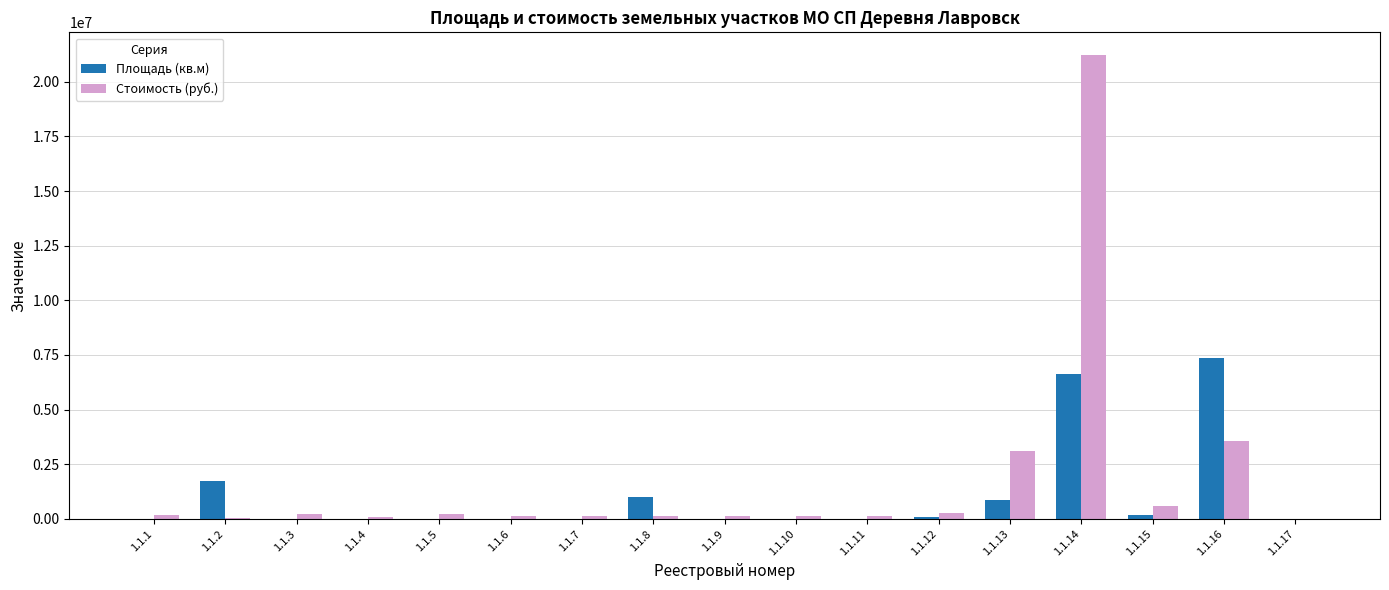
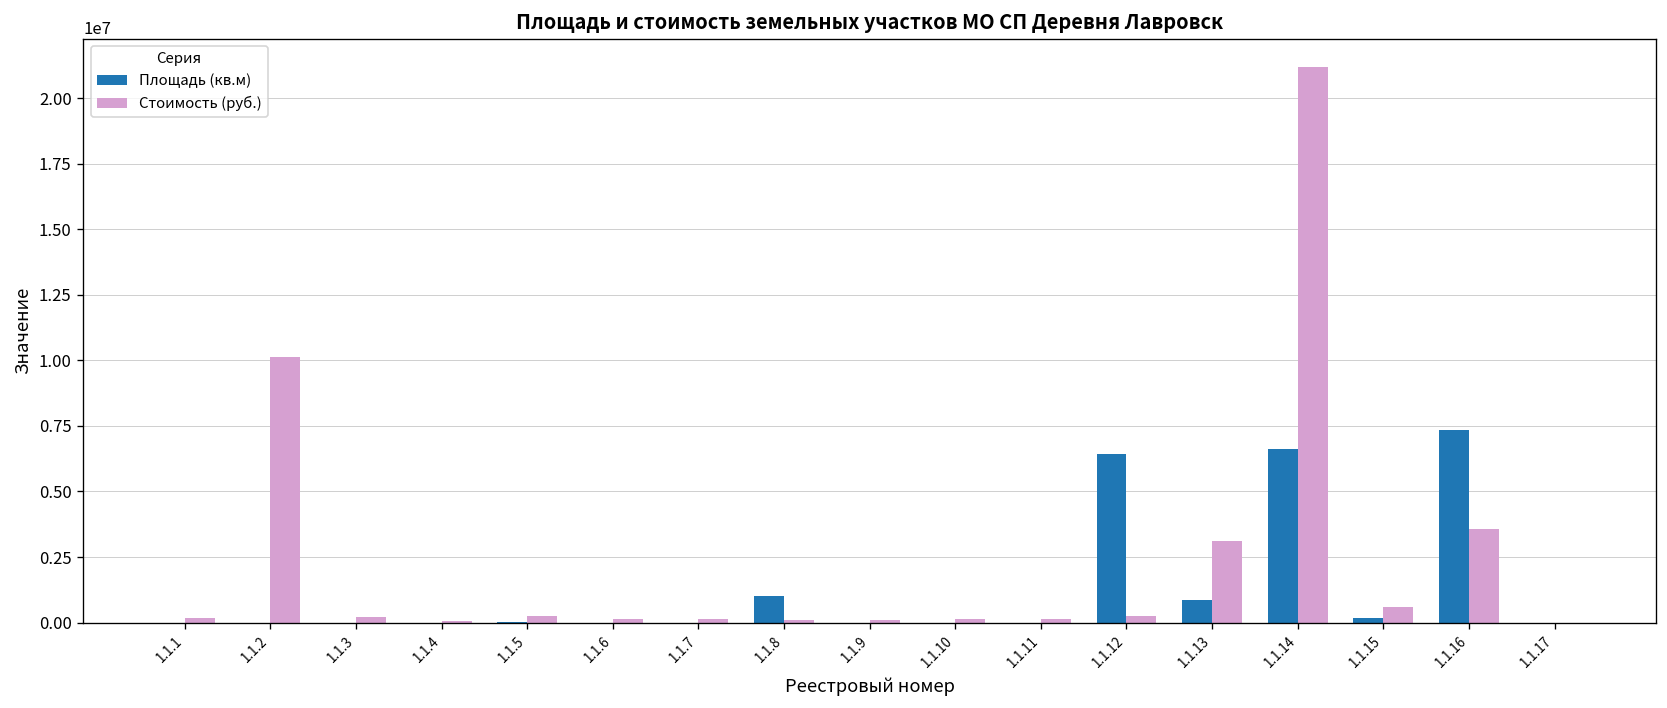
  {
    "Площадь (кв.м)": {
-     "1.1.2": 1700000,
+     "1.1.2": 0,
      "1.1.8": 1000000,
-     "1.1.12": 100000,
+     "1.1.12": 6400000,
      "1.1.13": 900000,
      "1.1.14": 6600000,
      "1.1.15": 200000,
      "1.1.16": 7300000
    },
    "Стоимость (руб.)": {
      "1.1.1": 200000,
-     "1.1.2": 100000,
+     "1.1.2": 10100000,
      "1.1.3": 200000,
      "1.1.5": 200000,
      "1.1.6": 100000,
      "1.1.7": 100000,
      "1.1.8": 100000,
      "1.1.9": 100000,
      "1.1.10": 100000,
      "1.1.11": 100000,
      "1.1.12": 300000,
      "1.1.13": 3100000,
      "1.1.14": 21200000,
      "1.1.15": 600000,
      "1.1.16": 3600000,
      "1.1.17": 0
    }
  }
